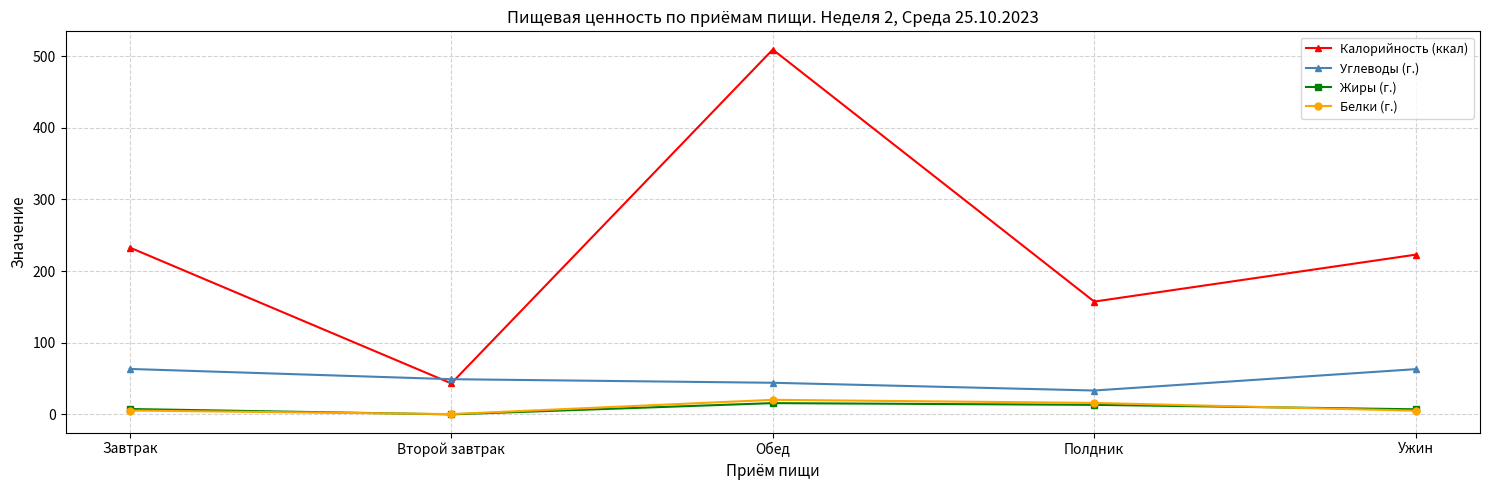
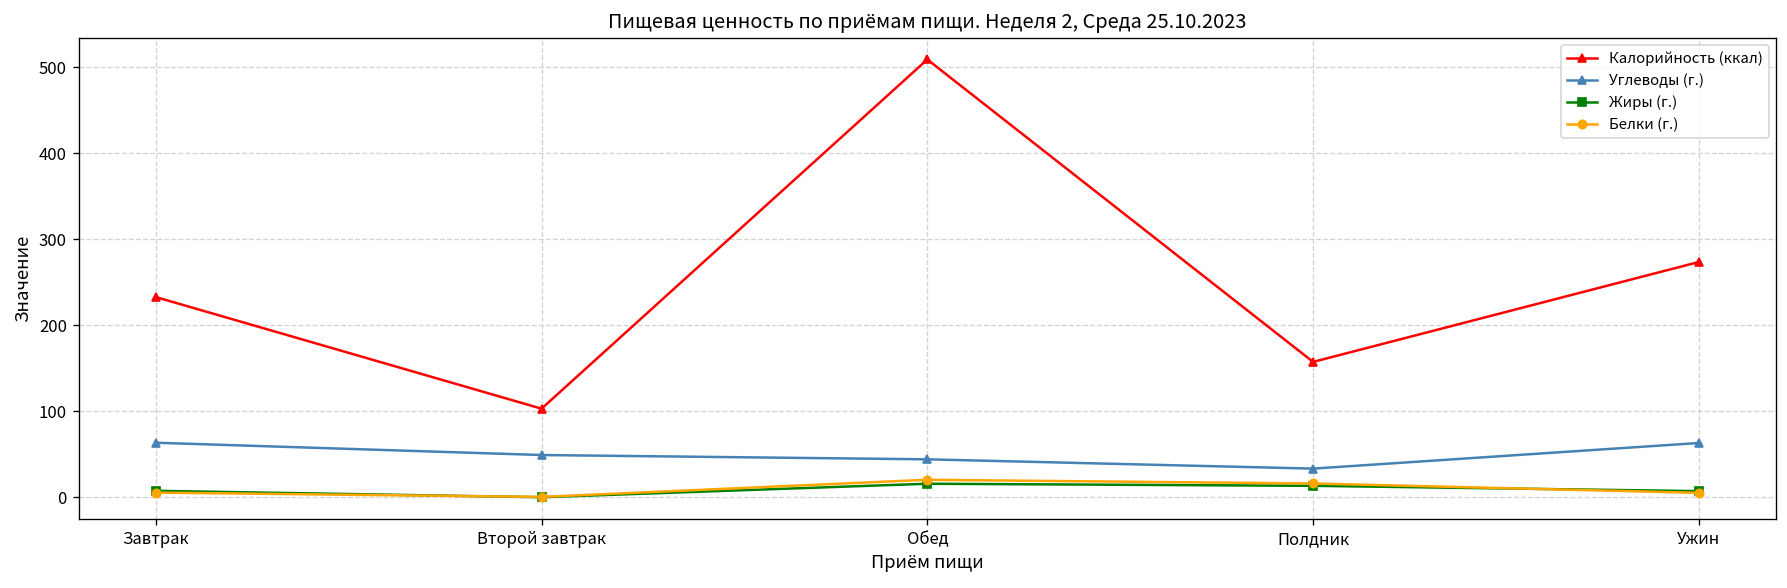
  {
    "Калорийность (ккал)": {
      "Завтрак": 230,
-     "Второй завтрак": 40,
+     "Второй завтрак": 100,
      "Обед": 510,
      "Полдник": 160,
-     "Ужин": 220
+     "Ужин": 270
    },
    "Углеводы (г.)": {
      "Завтрак": 60,
      "Второй завтрак": 50,
      "Обед": 40,
      "Полдник": 30,
      "Ужин": 60
    },
    "Жиры (г.)": {
      "Обед": 20
    },
    "Белки (г.)": {
      "Обед": 20
    }
  }
